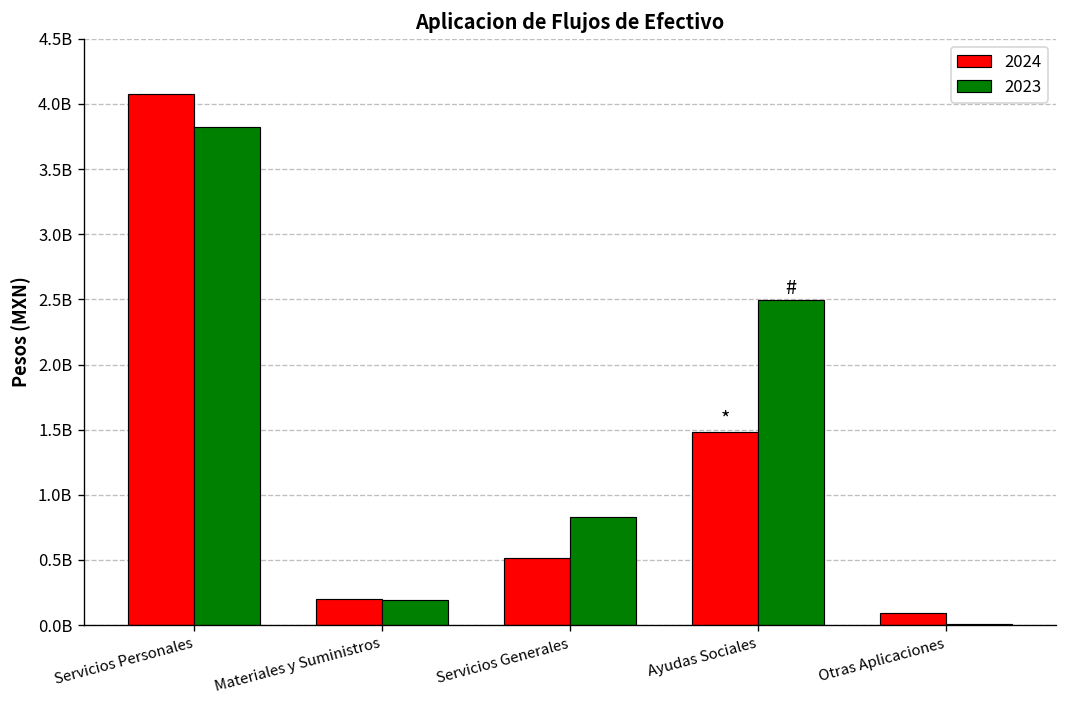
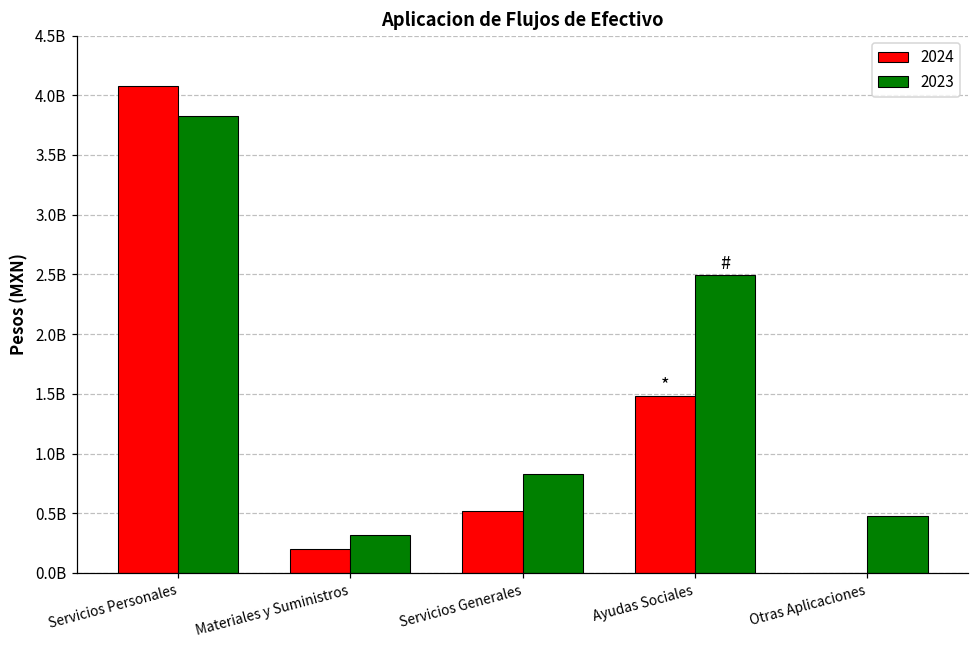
  {
    "2024": {
      "Servicios Personales": 4080000000,
      "Materiales y Suministros": 200000000,
      "Servicios Generales": 520000000,
      "Ayudas Sociales": 1480000000,
-     "Otras Aplicaciones": 90000000
+     "Otras Aplicaciones": 0
    },
    "2023": {
      "Servicios Personales": 3820000000,
-     "Materiales y Suministros": 190000000,
+     "Materiales y Suministros": 320000000,
      "Servicios Generales": 830000000,
      "Ayudas Sociales": 2490000000,
-     "Otras Aplicaciones": 10000000
+     "Otras Aplicaciones": 480000000
    }
  }
